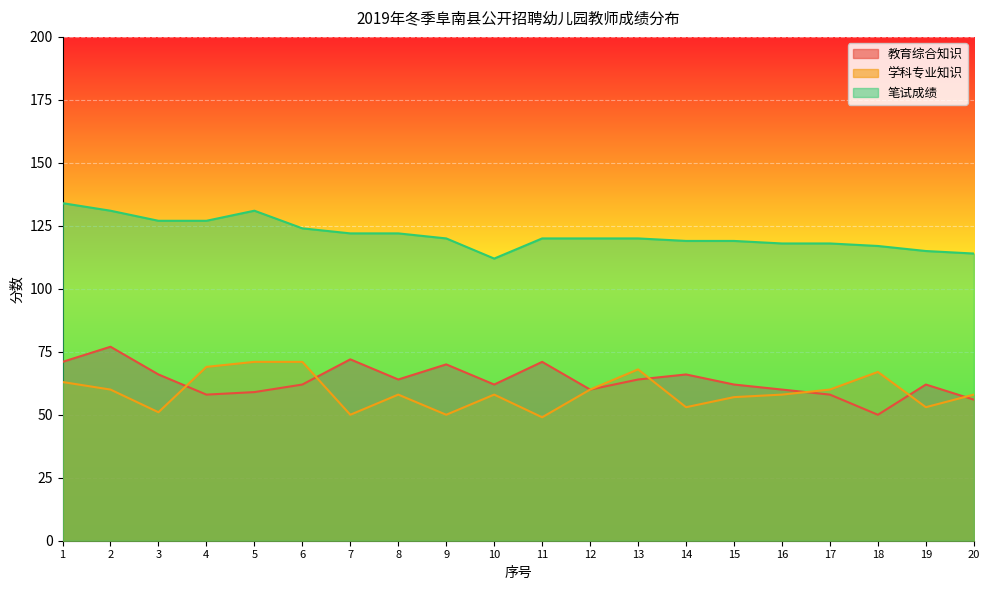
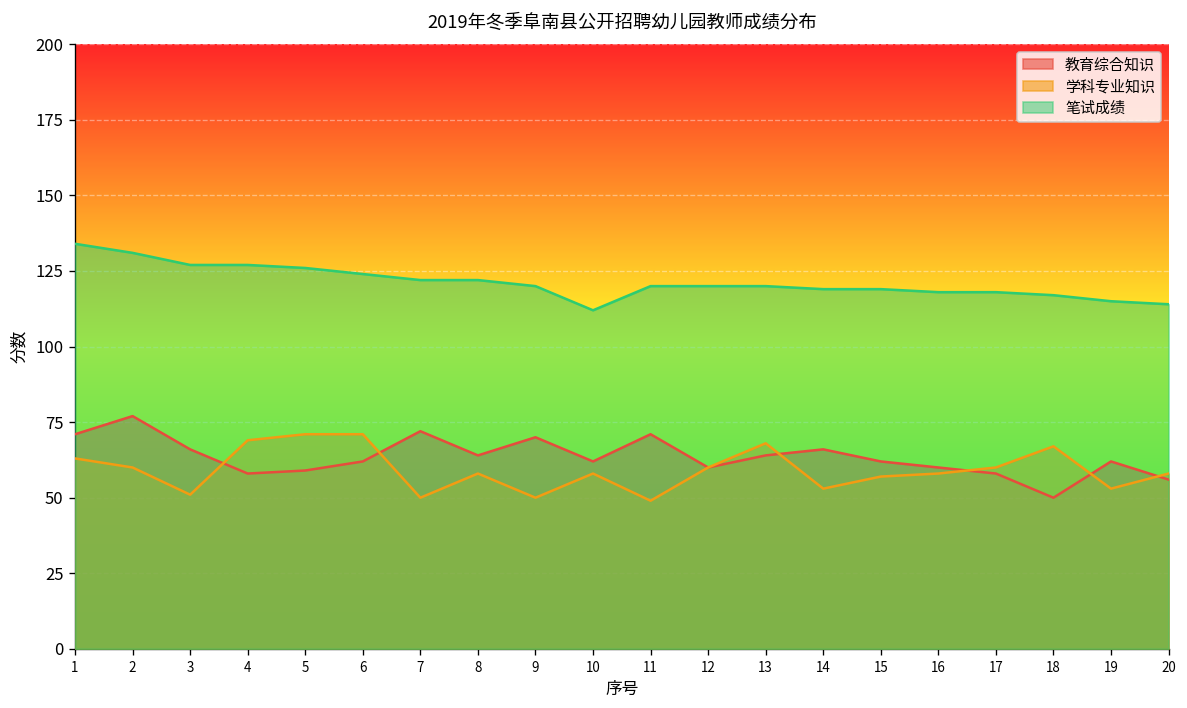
  {
    "教育综合知识": {
      "1": 71,
      "2": 77,
      "3": 66,
      "4": 58,
      "5": 59,
      "6": 62,
      "7": 72,
      "8": 64,
      "9": 70,
      "10": 62,
      "11": 71,
      "13": 64,
      "14": 66,
      "15": 62,
      "16": 60,
      "17": 58,
      "18": 50,
      "19": 62,
      "20": 56
    },
    "学科专业知识": {
      "1": 63,
      "2": 60,
      "3": 51,
      "4": 69,
      "5": 71,
      "6": 71,
      "7": 50,
      "8": 58,
      "9": 50,
      "10": 58,
      "11": 49,
      "13": 68,
      "14": 53,
      "15": 57,
      "16": 58,
      "17": 60,
      "18": 67,
      "19": 53,
      "20": 58
    },
    "笔试成绩": {
      "1": 134,
      "2": 131,
      "3": 127,
      "4": 127,
-     "5": 131,
+     "5": 126,
      "6": 124,
      "7": 122,
      "8": 122,
      "9": 120,
      "10": 112,
      "11": 120,
      "12": 120,
      "13": 120,
      "14": 119,
      "15": 119,
      "16": 118,
      "17": 118,
      "18": 117,
      "19": 115,
      "20": 114
    }
  }
